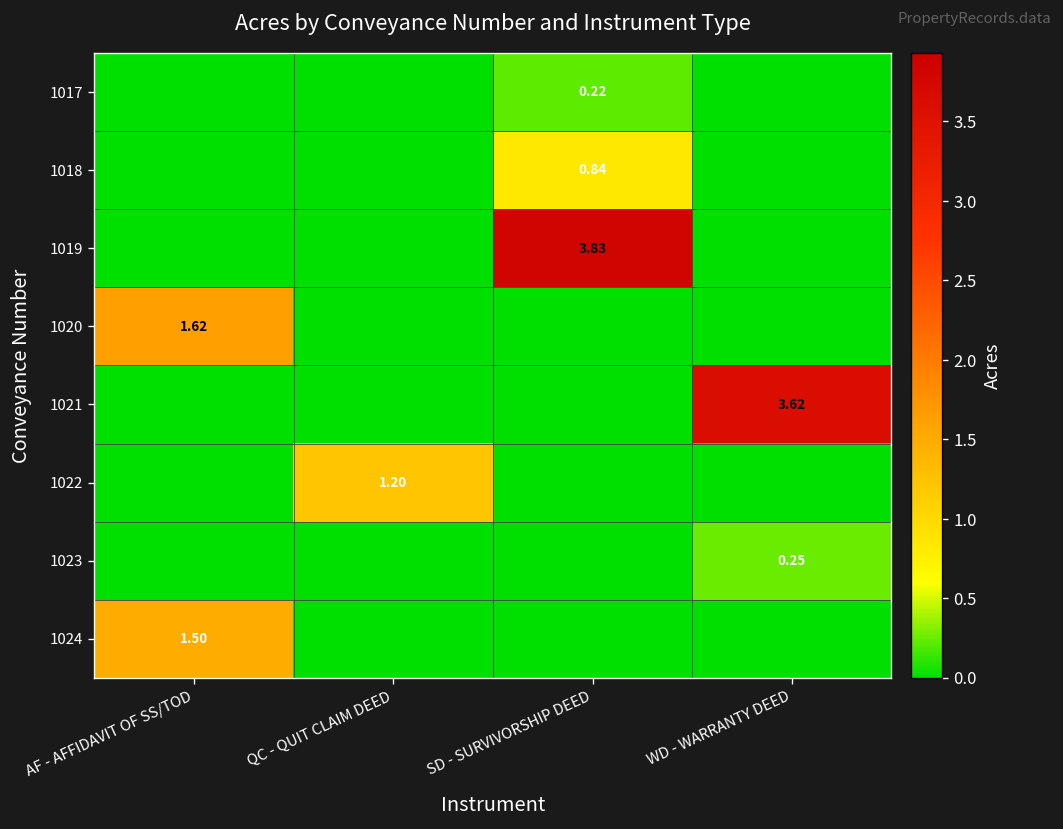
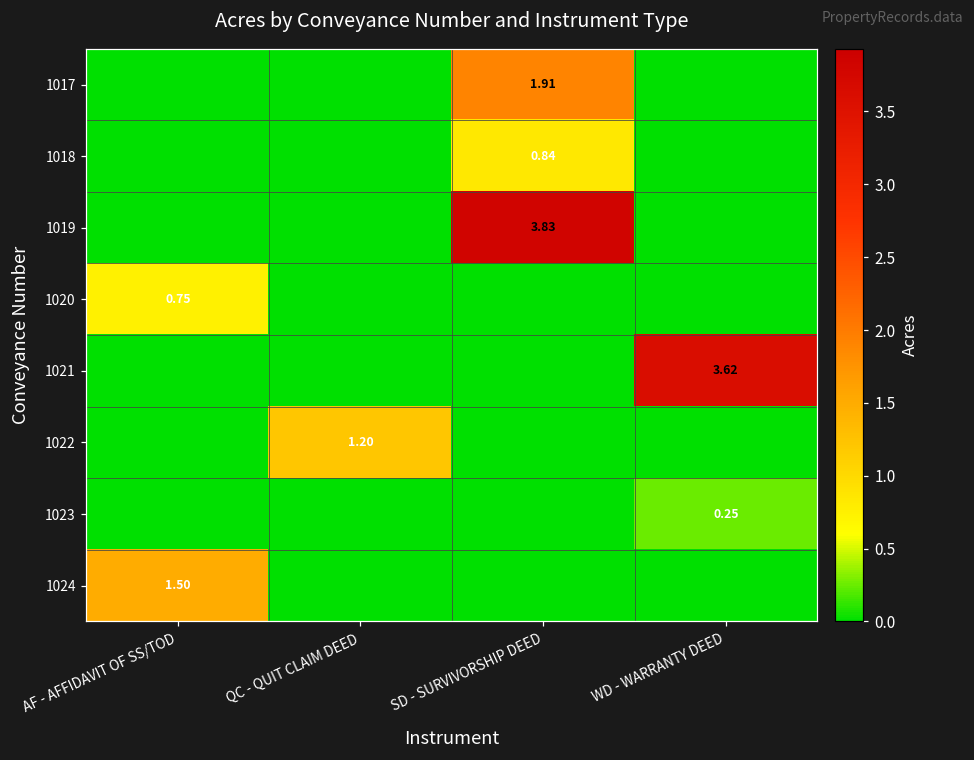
  {
    "1017": {
-     "SD - SURVIVORSHIP DEED": 0.22
+     "SD - SURVIVORSHIP DEED": 1.91
    },
    "1018": {
      "SD - SURVIVORSHIP DEED": 0.84
    },
    "1019": {
      "SD - SURVIVORSHIP DEED": 3.83
    },
    "1020": {
-     "AF - AFFIDAVIT OF SS/TOD": 1.62
+     "AF - AFFIDAVIT OF SS/TOD": 0.75
    },
    "1021": {
      "WD - WARRANTY DEED": 3.62
    },
    "1022": {
      "QC - QUIT CLAIM DEED": 1.20
    },
    "1023": {
      "WD - WARRANTY DEED": 0.25
    },
    "1024": {
      "AF - AFFIDAVIT OF SS/TOD": 1.50
    }
  }
